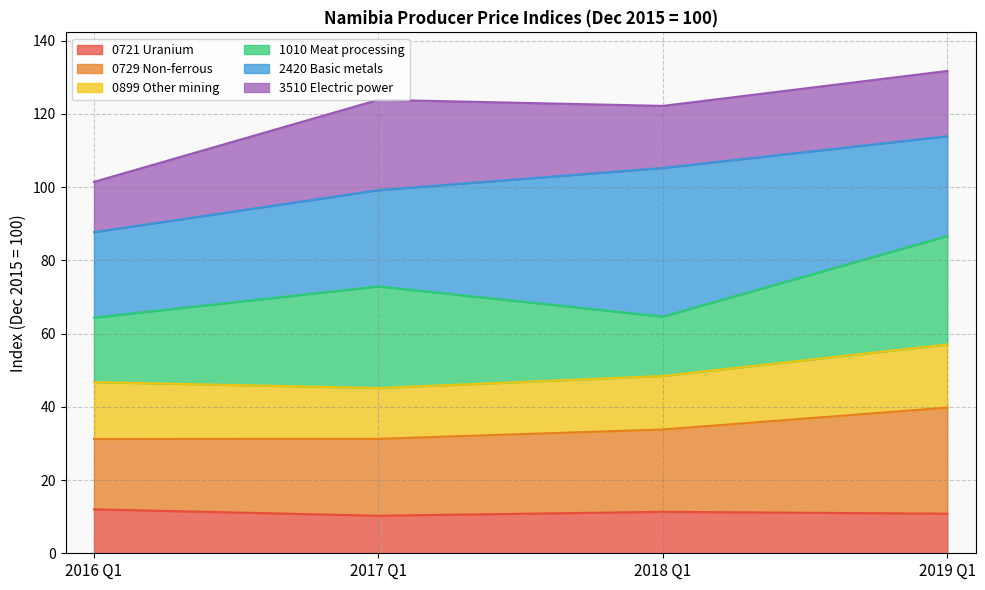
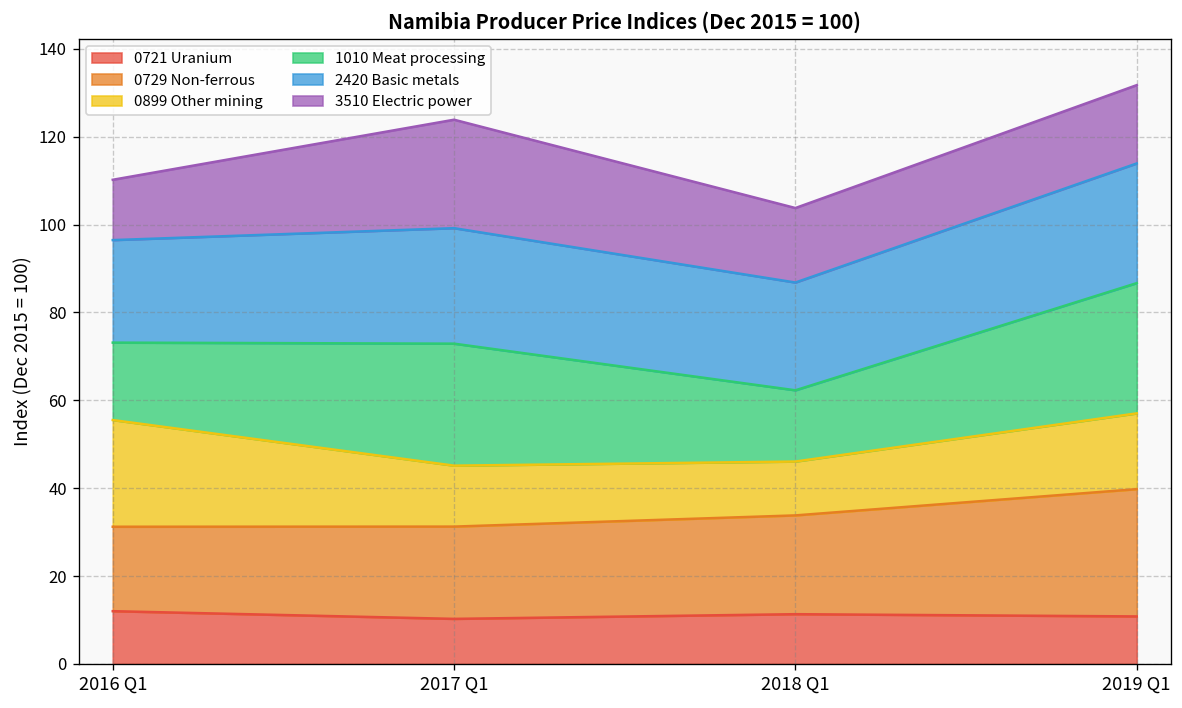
  {
    "0899 Other mining": {
-     "2016 Q1": 16,
+     "2016 Q1": 24,
      "2017 Q1": 14,
-     "2018 Q1": 15,
+     "2018 Q1": 12,
      "2019 Q1": 17
    },
    "1010 Meat processing": {
      "2016 Q1": 18,
      "2017 Q1": 28,
      "2018 Q1": 16,
      "2019 Q1": 30
    },
    "2420 Basic metals": {
      "2016 Q1": 23,
      "2017 Q1": 26,
-     "2018 Q1": 41,
+     "2018 Q1": 25,
      "2019 Q1": 27
    },
    "3510 Electric power": {
      "2016 Q1": 14,
      "2018 Q1": 17,
      "2019 Q1": 18
    }
  }
